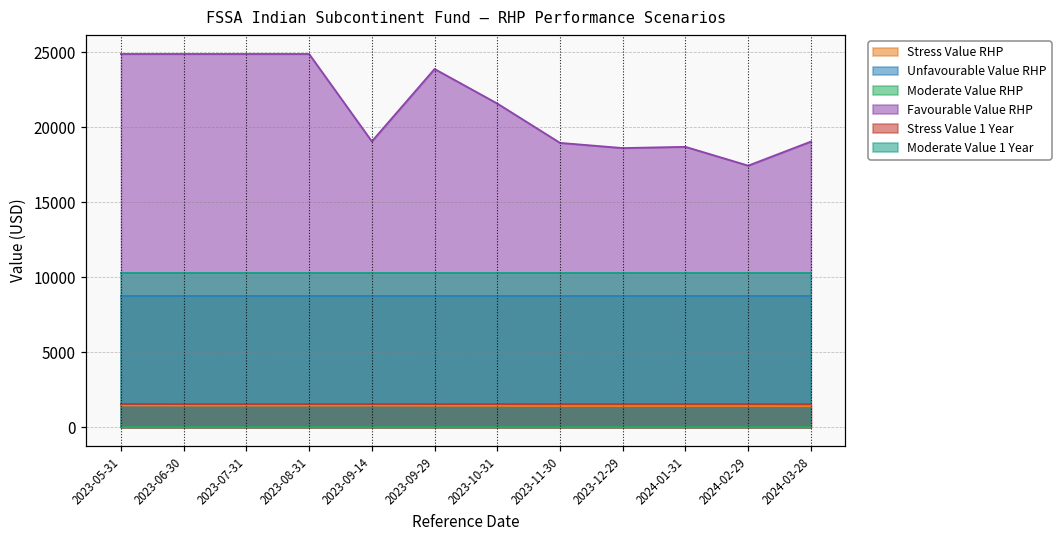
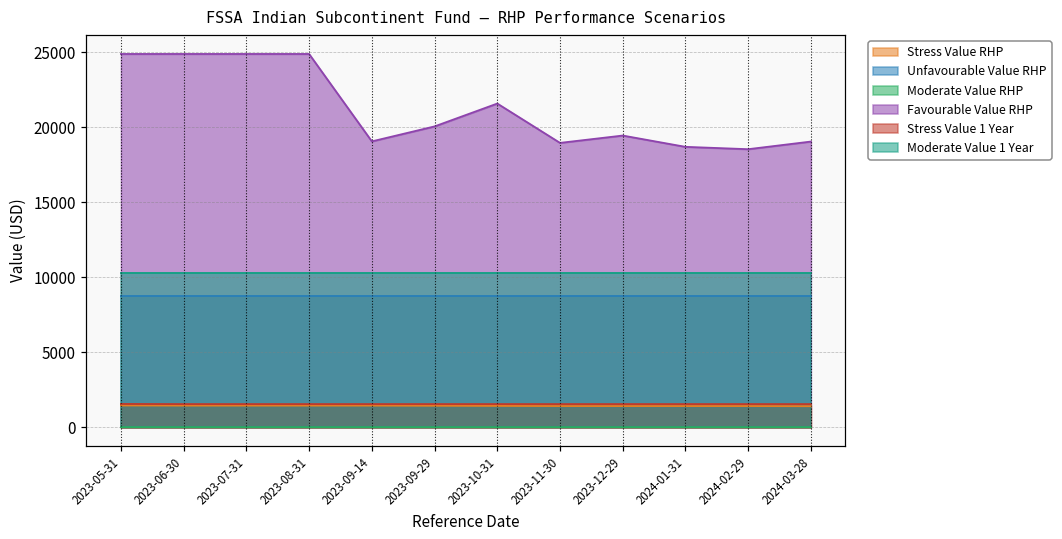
  {
    "Favourable Value RHP": {
      "2023-05-31": 24900,
      "2023-06-30": 24900,
      "2023-07-31": 24900,
      "2023-08-31": 24900,
      "2023-09-14": 19100,
-     "2023-09-29": 23900,
+     "2023-09-29": 20100,
      "2023-10-31": 21600,
      "2023-11-30": 19000,
-     "2023-12-29": 18600,
+     "2023-12-29": 19500,
      "2024-01-31": 18700,
-     "2024-02-29": 17500,
+     "2024-02-29": 18600,
      "2024-03-28": 19100
    }
  }
